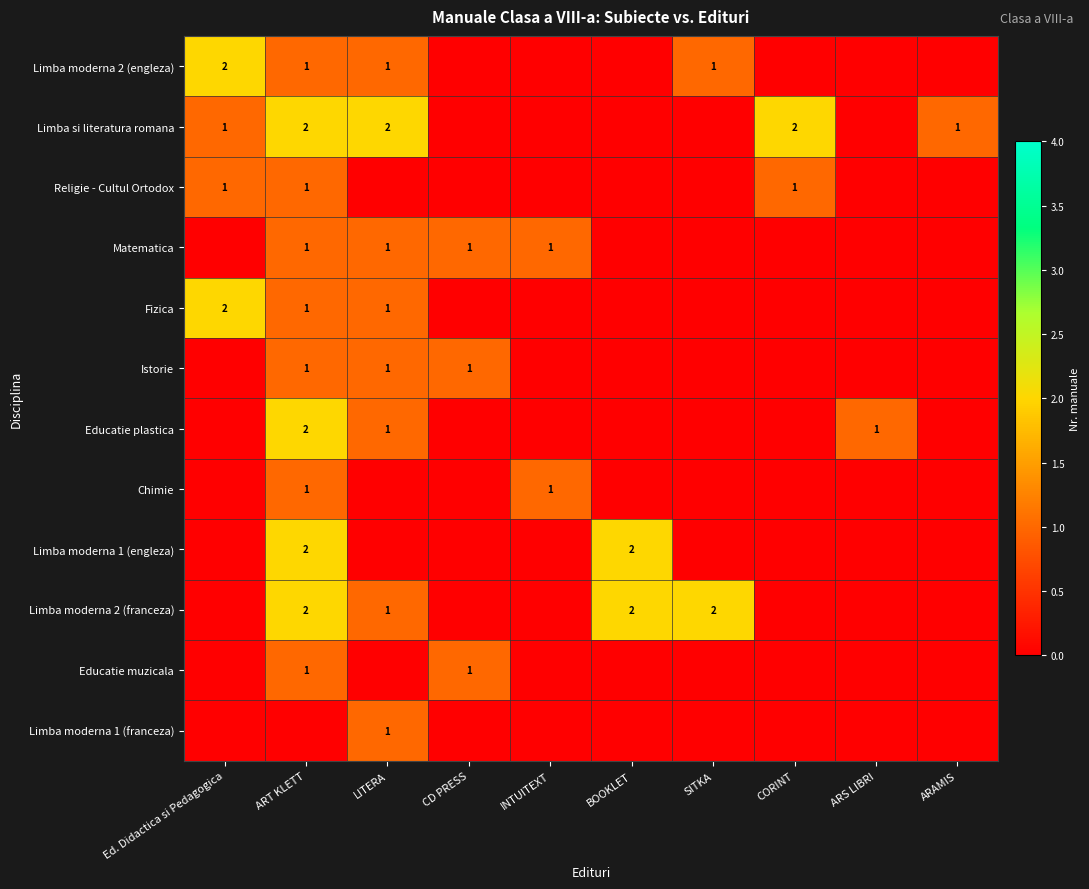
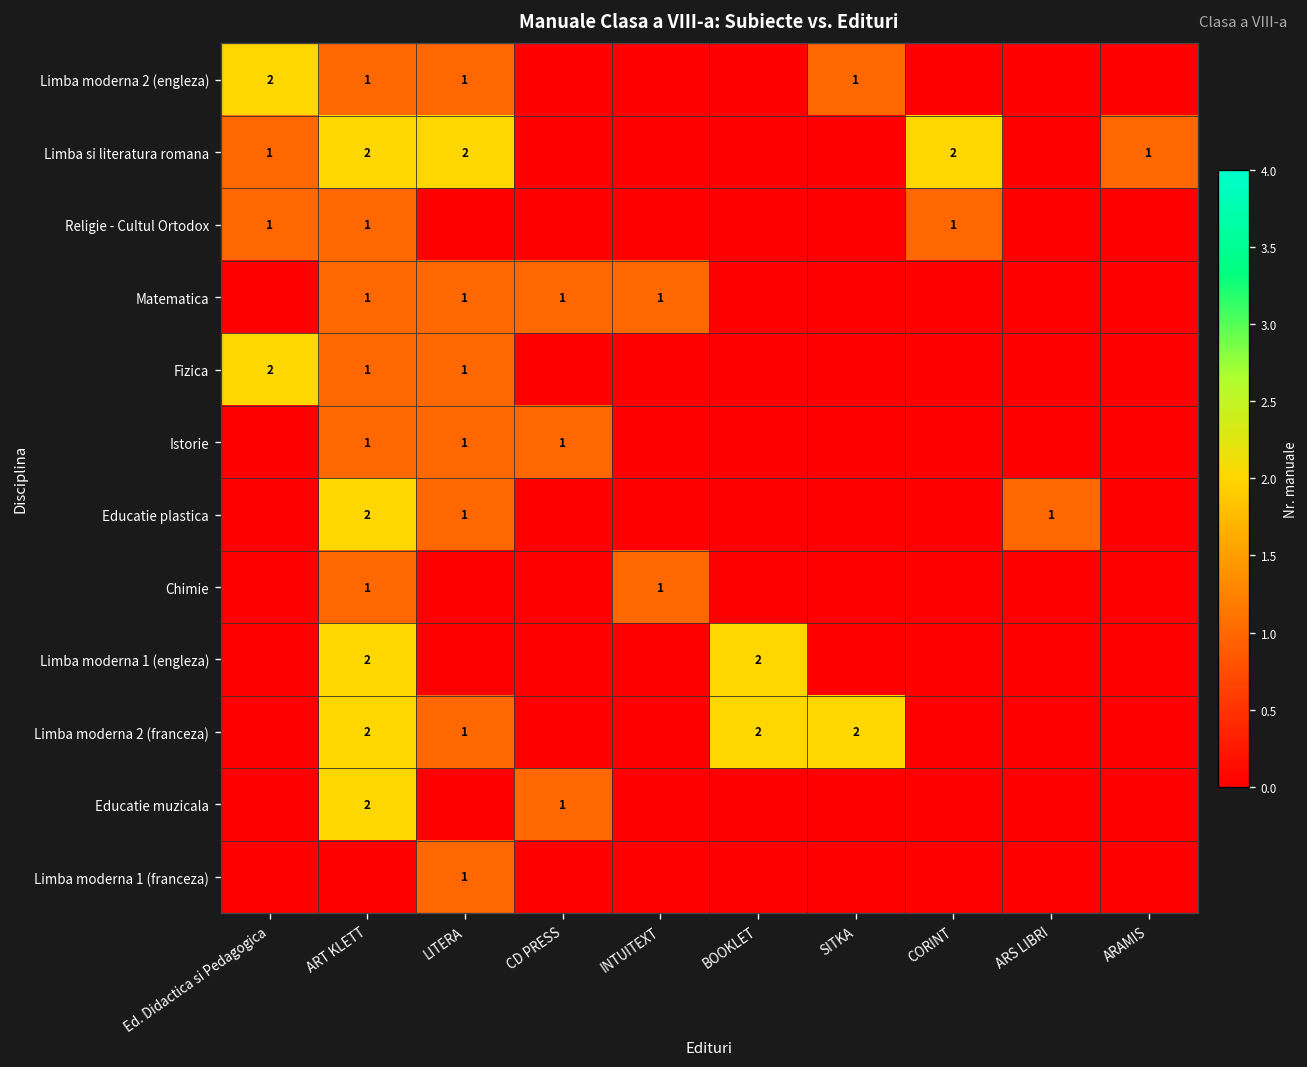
  {
    "Limba moderna 2 (engleza)": {
      "Ed. Didactica si Pedagogica": 2,
      "ART KLETT": 1,
      "LITERA": 1,
      "SITKA": 1
    },
    "Limba si literatura romana": {
      "Ed. Didactica si Pedagogica": 1,
      "ART KLETT": 2,
      "LITERA": 2,
      "CORINT": 2,
      "ARAMIS": 1
    },
    "Religie - Cultul Ortodox": {
      "Ed. Didactica si Pedagogica": 1,
      "ART KLETT": 1,
      "CORINT": 1
    },
    "Matematica": {
      "ART KLETT": 1,
      "LITERA": 1,
      "CD PRESS": 1,
      "INTUITEXT": 1
    },
    "Fizica": {
      "Ed. Didactica si Pedagogica": 2,
      "ART KLETT": 1,
      "LITERA": 1
    },
    "Istorie": {
      "ART KLETT": 1,
      "LITERA": 1,
      "CD PRESS": 1
    },
    "Educatie plastica": {
      "ART KLETT": 2,
      "LITERA": 1,
      "ARS LIBRI": 1
    },
    "Chimie": {
      "ART KLETT": 1,
      "INTUITEXT": 1
    },
    "Limba moderna 1 (engleza)": {
      "ART KLETT": 2,
      "BOOKLET": 2
    },
    "Limba moderna 2 (franceza)": {
      "ART KLETT": 2,
      "LITERA": 1,
      "BOOKLET": 2,
      "SITKA": 2
    },
    "Educatie muzicala": {
-     "ART KLETT": 1,
+     "ART KLETT": 2,
      "CD PRESS": 1
    },
    "Limba moderna 1 (franceza)": {
      "LITERA": 1
    }
  }
